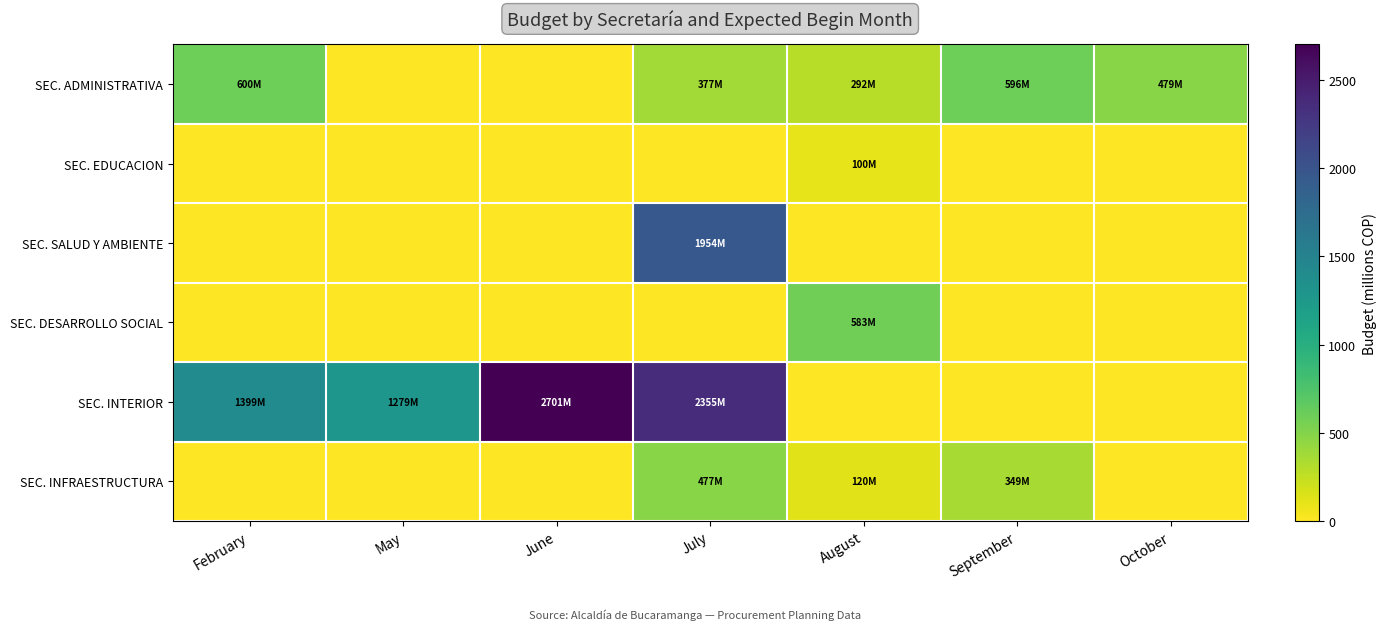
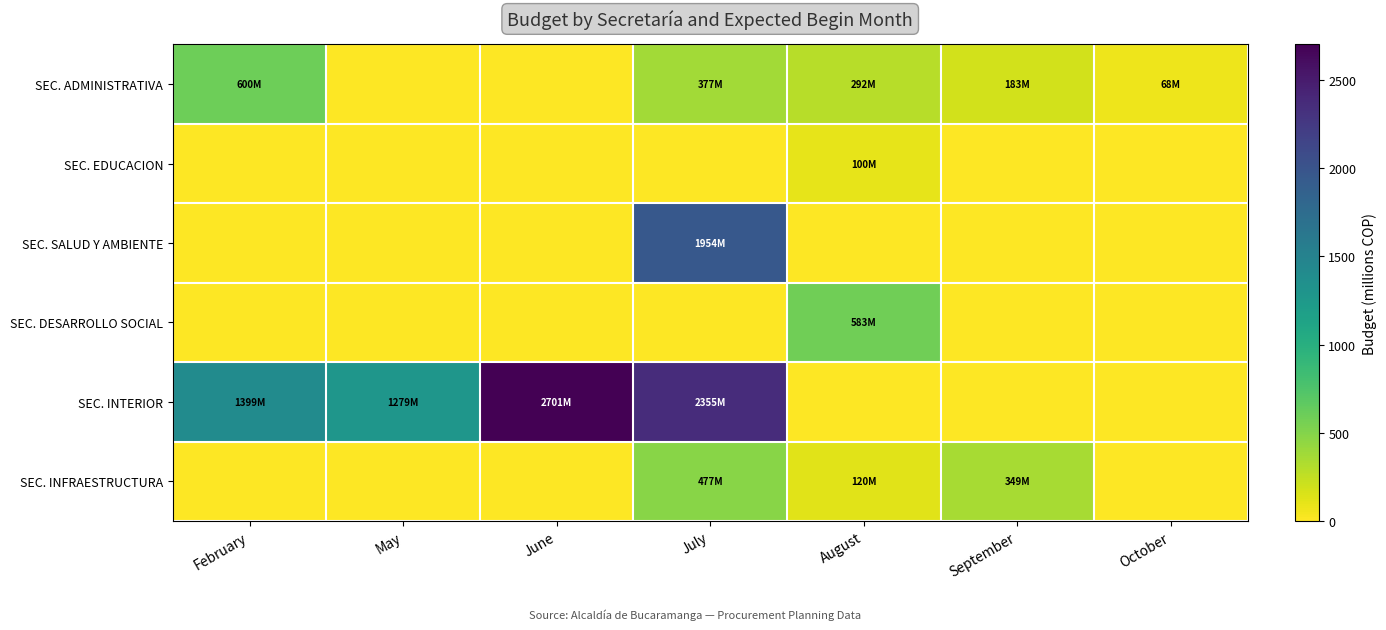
  {
    "SEC. ADMINISTRATIVA": {
      "February": "600M",
      "July": "377M",
      "August": "292M",
-     "September": "596M",
-     "October": "479M"
+     "September": "183M",
+     "October": "68M"
    },
    "SEC. EDUCACION": {
      "August": "100M"
    },
    "SEC. SALUD Y AMBIENTE": {
      "July": "1954M"
    },
    "SEC. DESARROLLO SOCIAL": {
      "August": "583M"
    },
    "SEC. INTERIOR": {
      "February": "1399M",
      "May": "1279M",
      "June": "2701M",
      "July": "2355M"
    },
    "SEC. INFRAESTRUCTURA": {
      "July": "477M",
      "August": "120M",
      "September": "349M"
    }
  }
